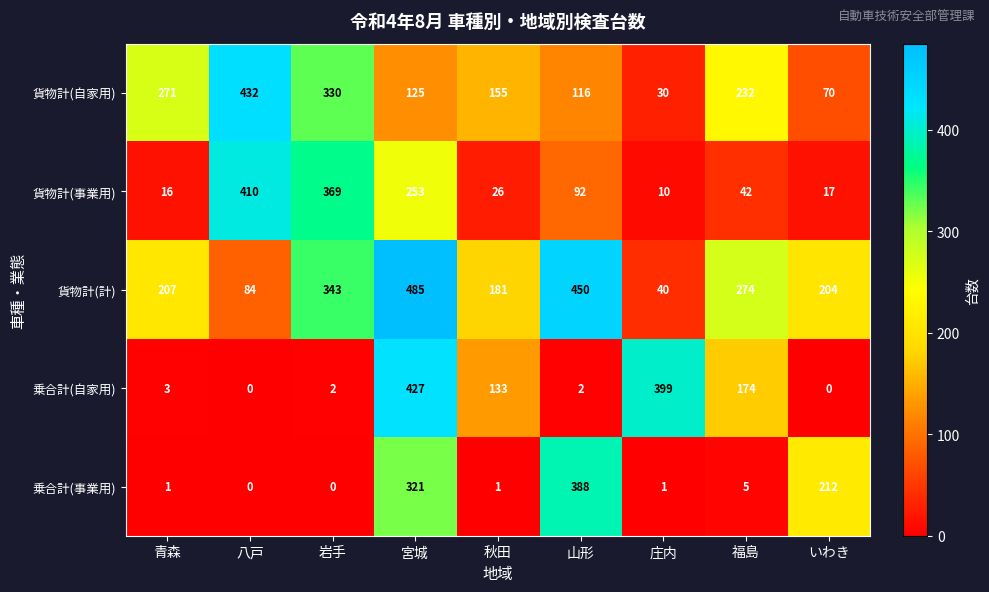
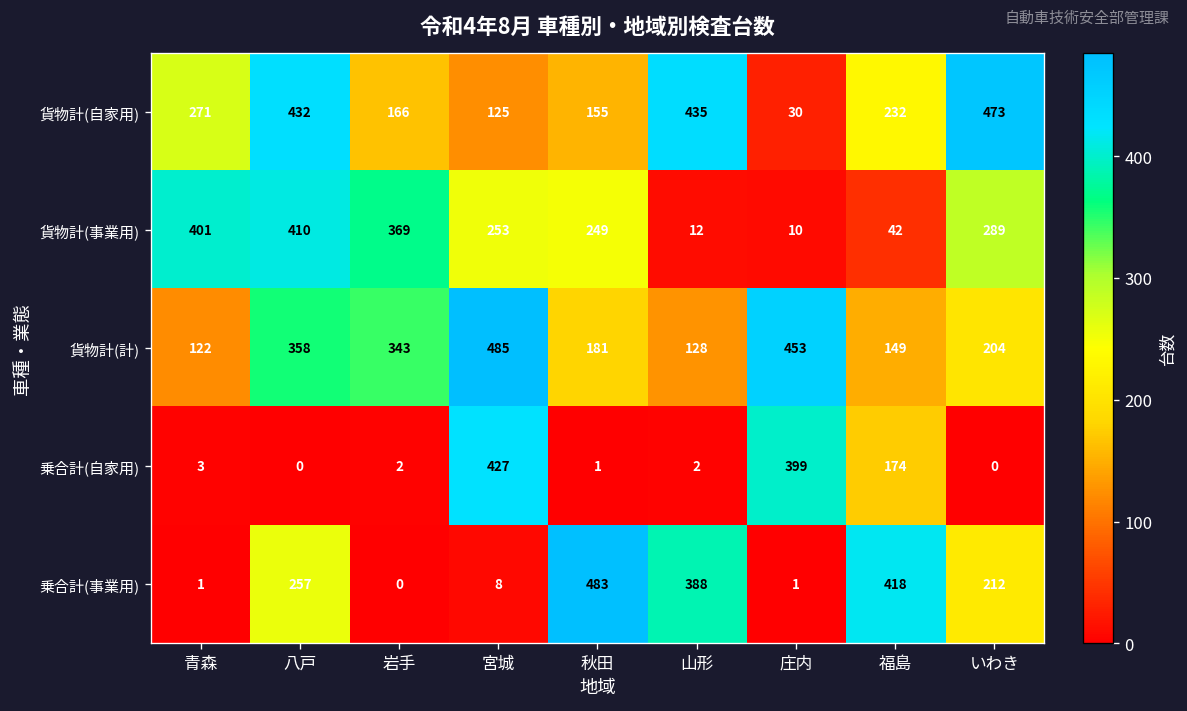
  {
    "貨物計(自家用)": {
      "青森": 271,
      "八戸": 432,
-     "岩手": 330,
+     "岩手": 166,
      "宮城": 125,
      "秋田": 155,
-     "山形": 116,
+     "山形": 435,
      "庄内": 30,
      "福島": 232,
-     "いわき": 70
+     "いわき": 473
    },
    "貨物計(事業用)": {
-     "青森": 16,
+     "青森": 401,
      "八戸": 410,
      "岩手": 369,
      "宮城": 253,
-     "秋田": 26,
-     "山形": 92,
+     "秋田": 249,
+     "山形": 12,
      "庄内": 10,
      "福島": 42,
-     "いわき": 17
+     "いわき": 289
    },
    "貨物計(計)": {
-     "青森": 207,
-     "八戸": 84,
+     "青森": 122,
+     "八戸": 358,
      "岩手": 343,
      "宮城": 485,
      "秋田": 181,
-     "山形": 450,
-     "庄内": 40,
-     "福島": 274,
+     "山形": 128,
+     "庄内": 453,
+     "福島": 149,
      "いわき": 204
    },
    "乗合計(自家用)": {
      "青森": 3,
      "八戸": 0,
      "岩手": 2,
      "宮城": 427,
-     "秋田": 133,
+     "秋田": 1,
      "山形": 2,
      "庄内": 399,
      "福島": 174,
      "いわき": 0
    },
    "乗合計(事業用)": {
      "青森": 1,
-     "八戸": 0,
+     "八戸": 257,
      "岩手": 0,
-     "宮城": 321,
-     "秋田": 1,
+     "宮城": 8,
+     "秋田": 483,
      "山形": 388,
      "庄内": 1,
-     "福島": 5,
+     "福島": 418,
      "いわき": 212
    }
  }
